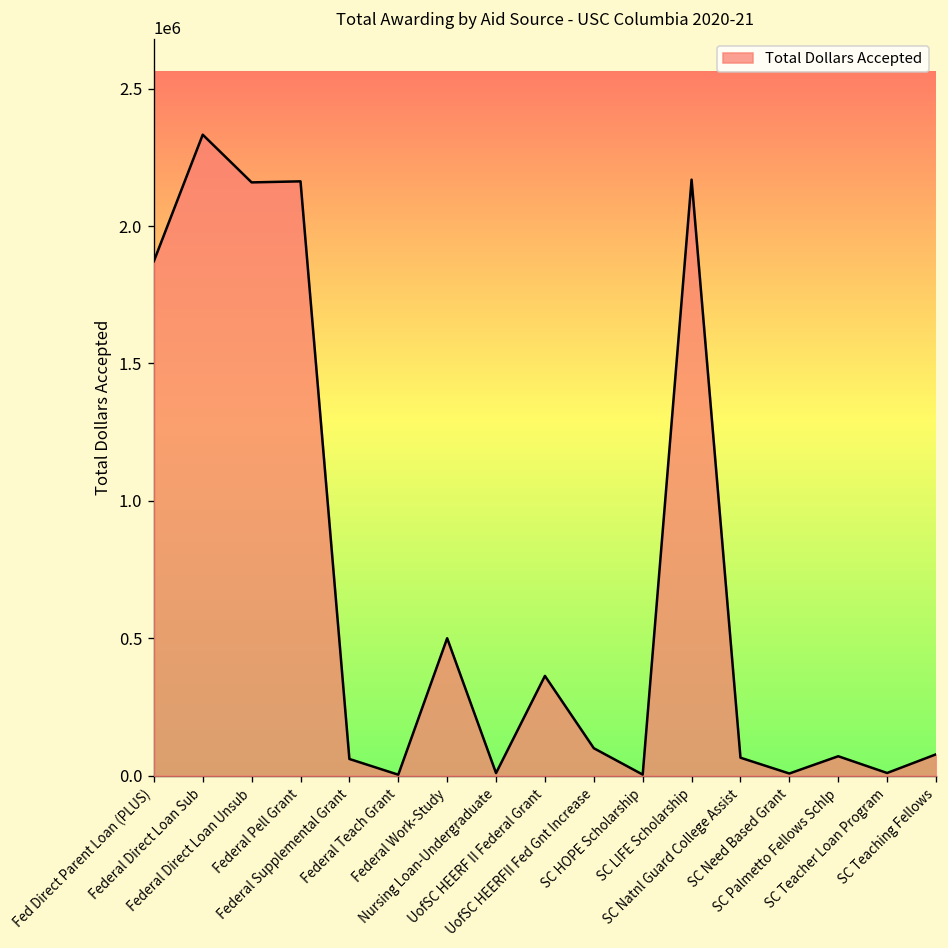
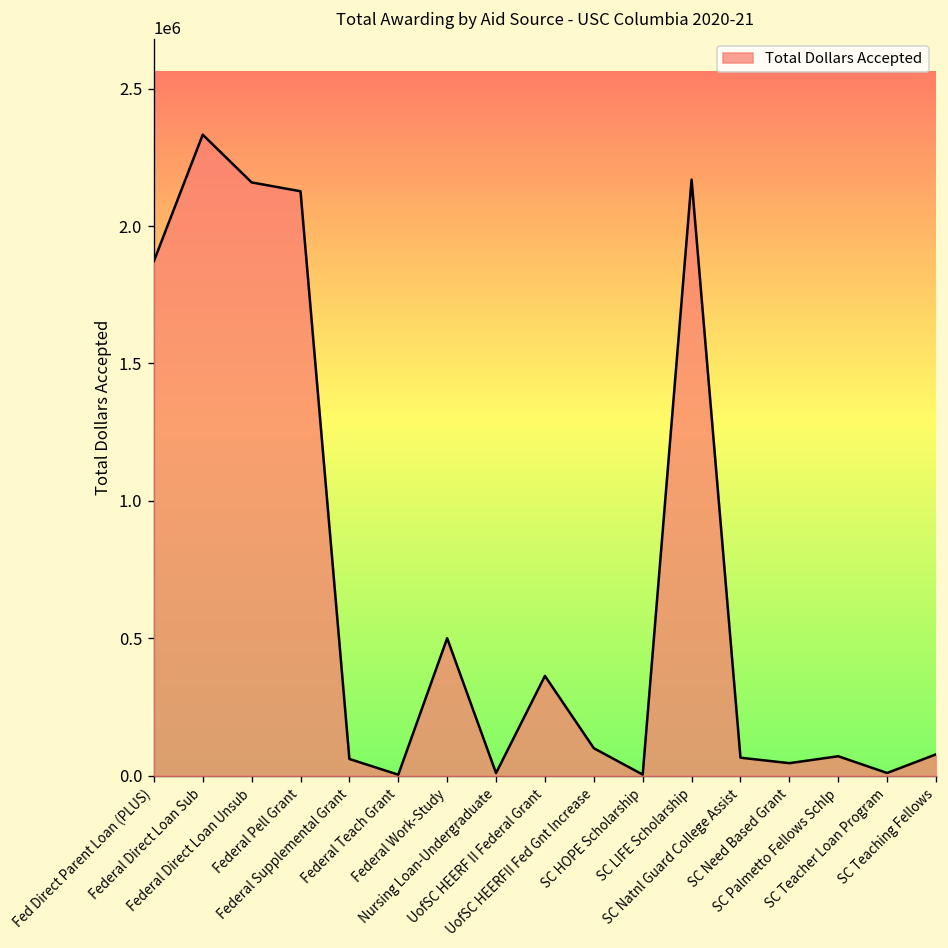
  {
    "Fed Direct Parent Loan (PLUS)": 1870000,
    "Federal Direct Loan Sub": 2330000,
    "Federal Direct Loan Unsub": 2160000,
-   "Federal Pell Grant": 2160000,
+   "Federal Pell Grant": 2130000,
    "Federal Supplemental Grant": 60000,
    "Federal Teach Grant": 0,
    "Federal Work-Study": 500000,
    "Nursing Loan-Undergraduate": 10000,
    "UofSC HEERF II Federal Grant": 360000,
    "UofSC HEERFII Fed Gnt Increase": 100000,
    "SC HOPE Scholarship": 0,
    "SC LIFE Scholarship": 2170000,
    "SC Natnl Guard College Assist": 70000,
-   "SC Need Based Grant": 10000,
+   "SC Need Based Grant": 50000,
    "SC Palmetto Fellows Schlp": 70000,
    "SC Teacher Loan Program": 10000,
    "SC Teaching Fellows": 80000
  }
